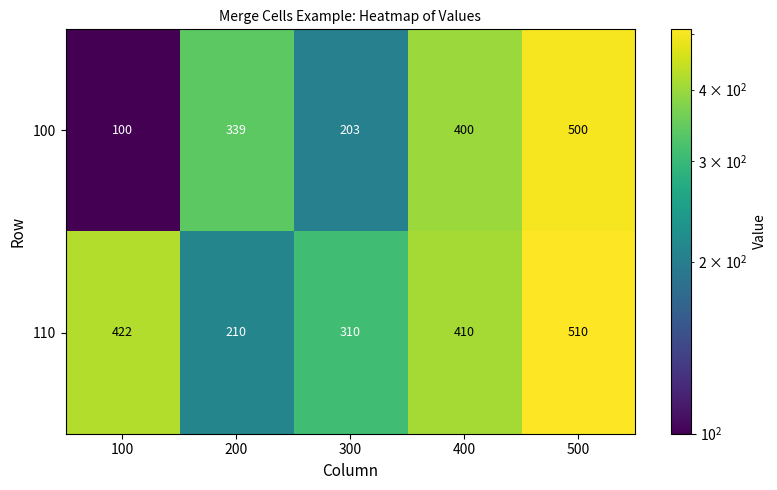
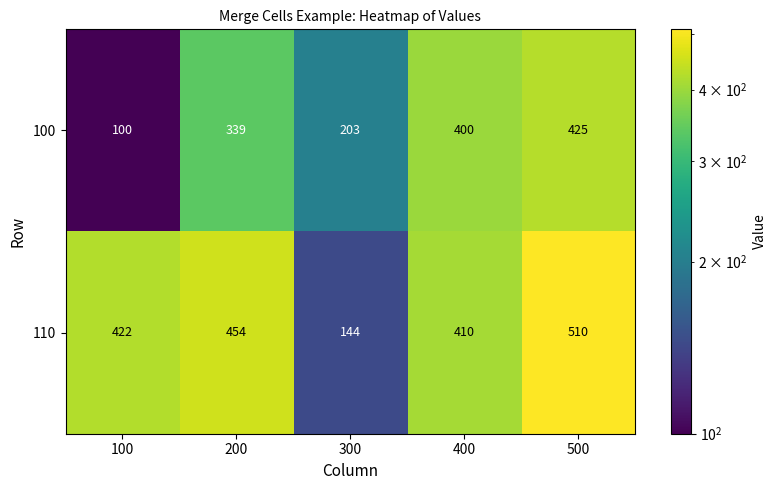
  {
    "100": {
      "100": 100,
      "200": 339,
      "300": 203,
      "400": 400,
-     "500": 500
+     "500": 425
    },
    "110": {
      "100": 422,
-     "200": 210,
-     "300": 310,
+     "200": 454,
+     "300": 144,
      "400": 410,
      "500": 510
    }
  }
